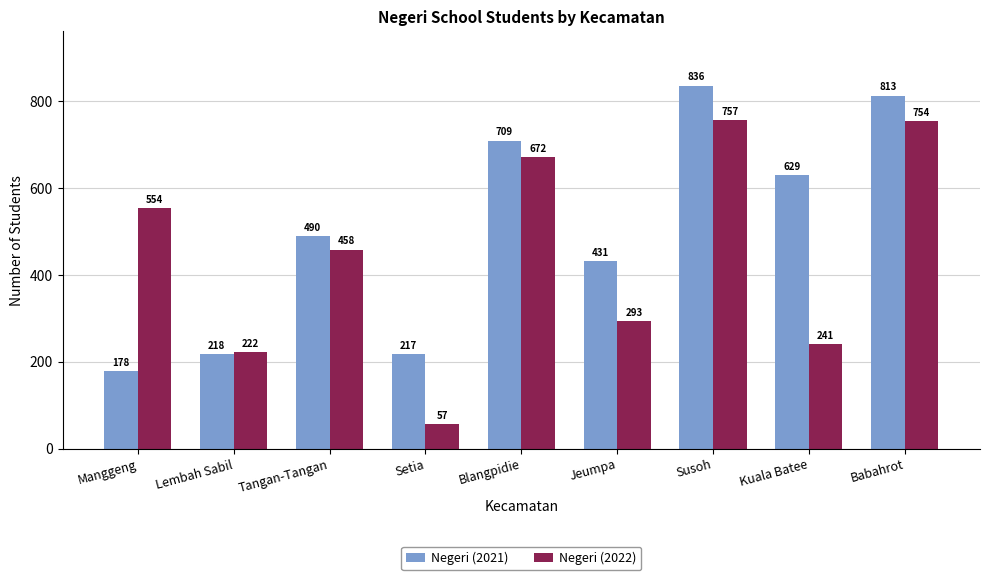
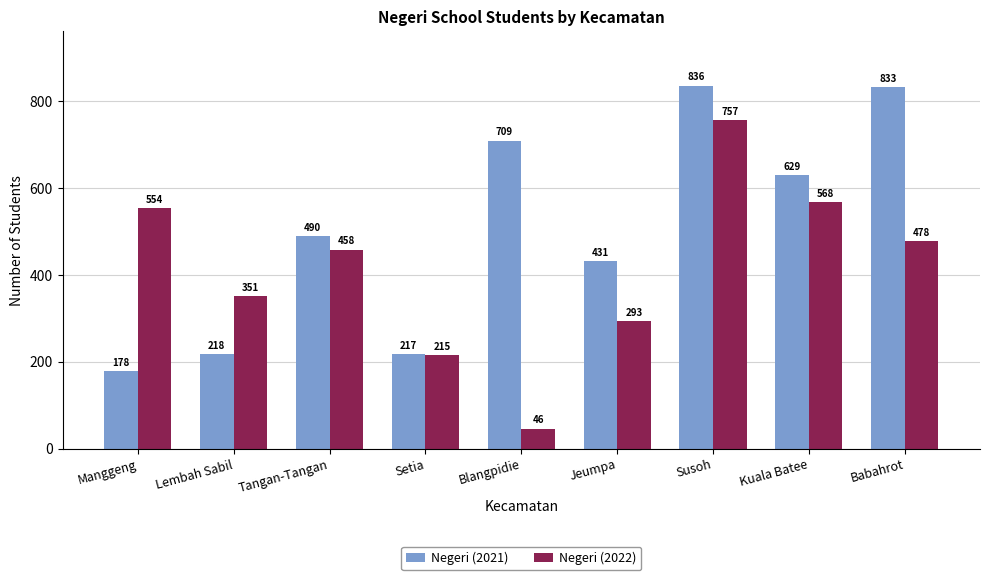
  {
    "Negeri (2021)": {
      "Manggeng": 178,
      "Lembah Sabil": 218,
      "Tangan-Tangan": 490,
      "Setia": 217,
      "Blangpidie": 709,
      "Jeumpa": 431,
      "Susoh": 836,
      "Kuala Batee": 629,
-     "Babahrot": 813
+     "Babahrot": 833
    },
    "Negeri (2022)": {
      "Manggeng": 554,
-     "Lembah Sabil": 222,
+     "Lembah Sabil": 351,
      "Tangan-Tangan": 458,
-     "Setia": 57,
-     "Blangpidie": 672,
+     "Setia": 215,
+     "Blangpidie": 46,
      "Jeumpa": 293,
      "Susoh": 757,
-     "Kuala Batee": 241,
-     "Babahrot": 754
+     "Kuala Batee": 568,
+     "Babahrot": 478
    }
  }
